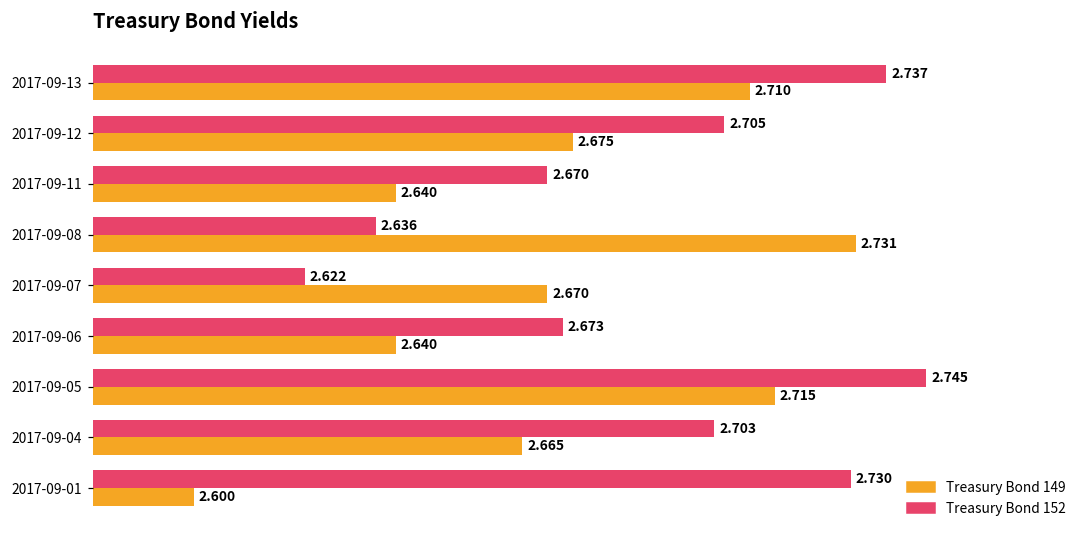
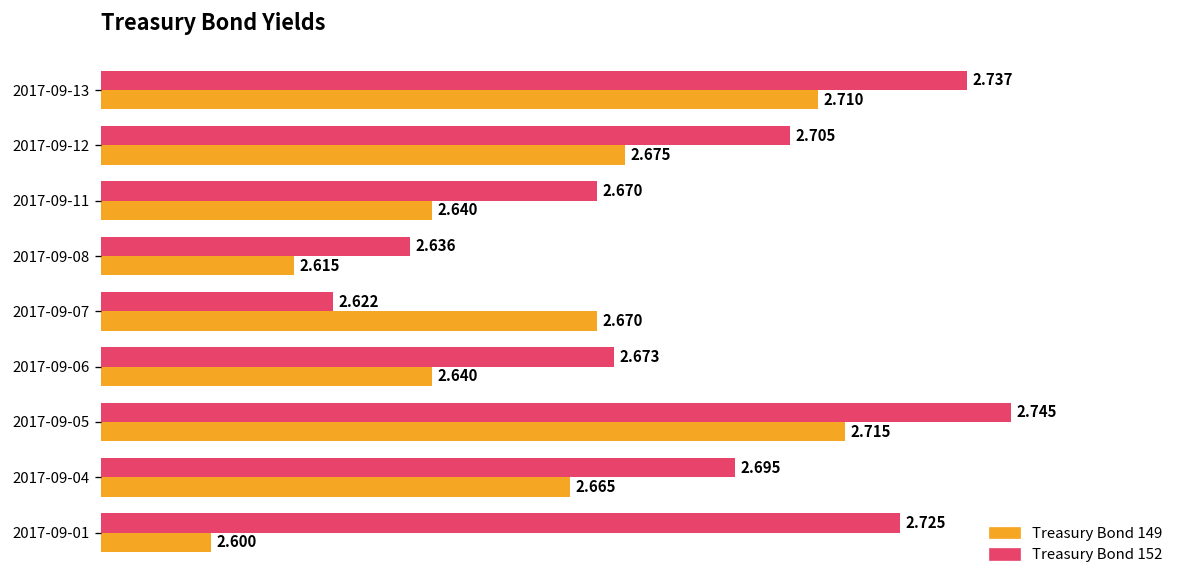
  {
    "Treasury Bond 149": {
      "2017-09-13": 2.710,
      "2017-09-12": 2.675,
      "2017-09-11": 2.640,
-     "2017-09-08": 2.731,
+     "2017-09-08": 2.615,
      "2017-09-07": 2.670,
      "2017-09-06": 2.640,
      "2017-09-05": 2.715,
      "2017-09-04": 2.665,
      "2017-09-01": 2.600
    },
    "Treasury Bond 152": {
      "2017-09-13": 2.737,
      "2017-09-12": 2.705,
      "2017-09-11": 2.670,
      "2017-09-08": 2.636,
      "2017-09-07": 2.622,
      "2017-09-06": 2.673,
      "2017-09-05": 2.745,
-     "2017-09-04": 2.703,
-     "2017-09-01": 2.730
+     "2017-09-04": 2.695,
+     "2017-09-01": 2.725
    }
  }
